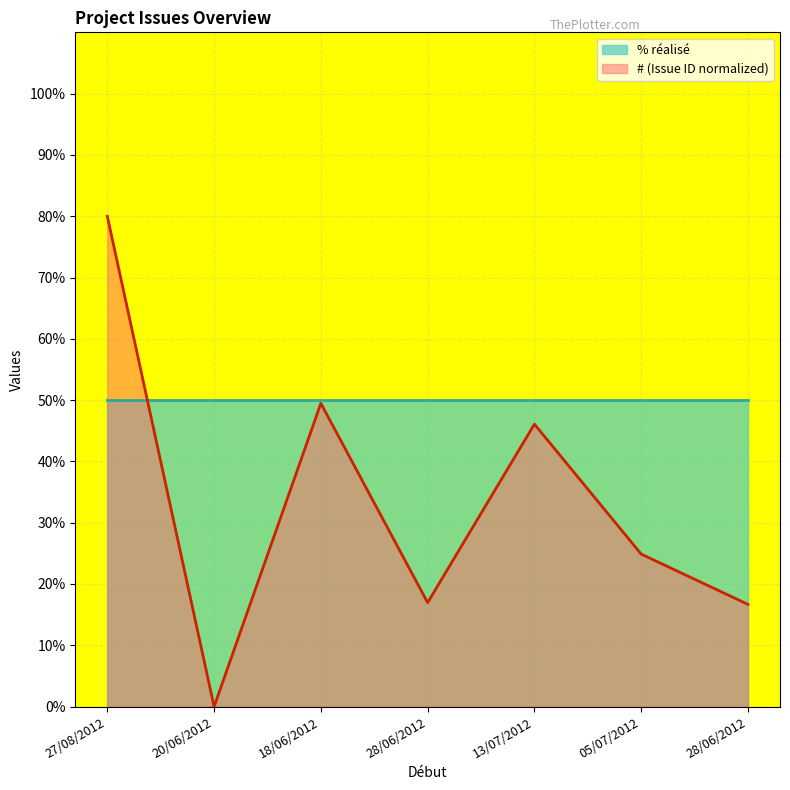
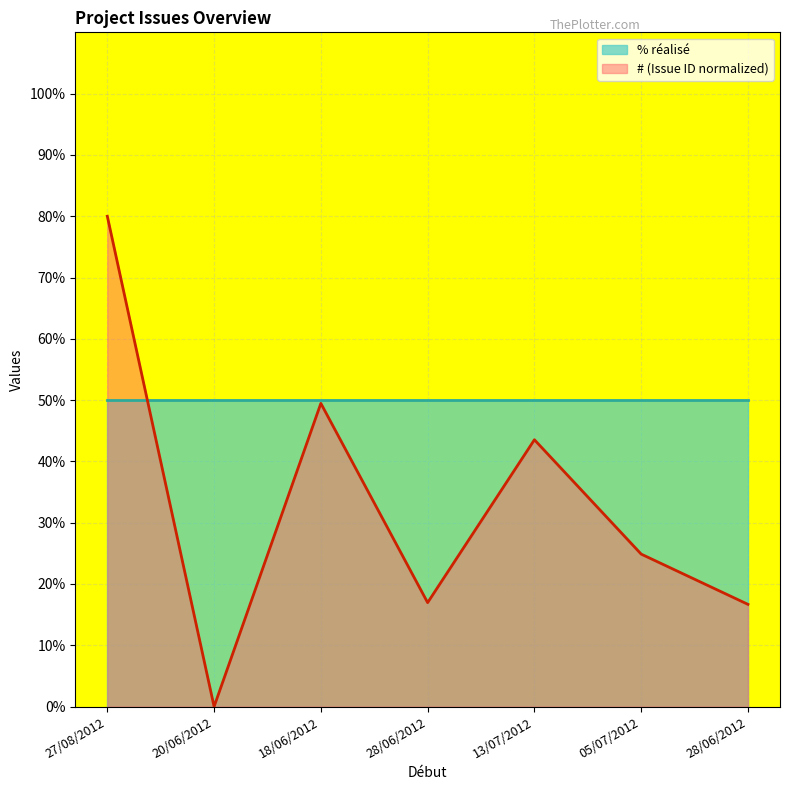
  {
    "% réalisé": {
      "27/08/2012": "50%",
      "20/06/2012": "50%",
      "18/06/2012": "50%",
      "13/07/2012": "50%",
      "05/07/2012": "50%"
    },
    "# (Issue ID normalized)": {
      "27/08/2012": "80%",
      "20/06/2012": "0%",
      "18/06/2012": "49%",
-     "13/07/2012": "46%",
+     "13/07/2012": "44%",
      "05/07/2012": "25%"
    }
  }
